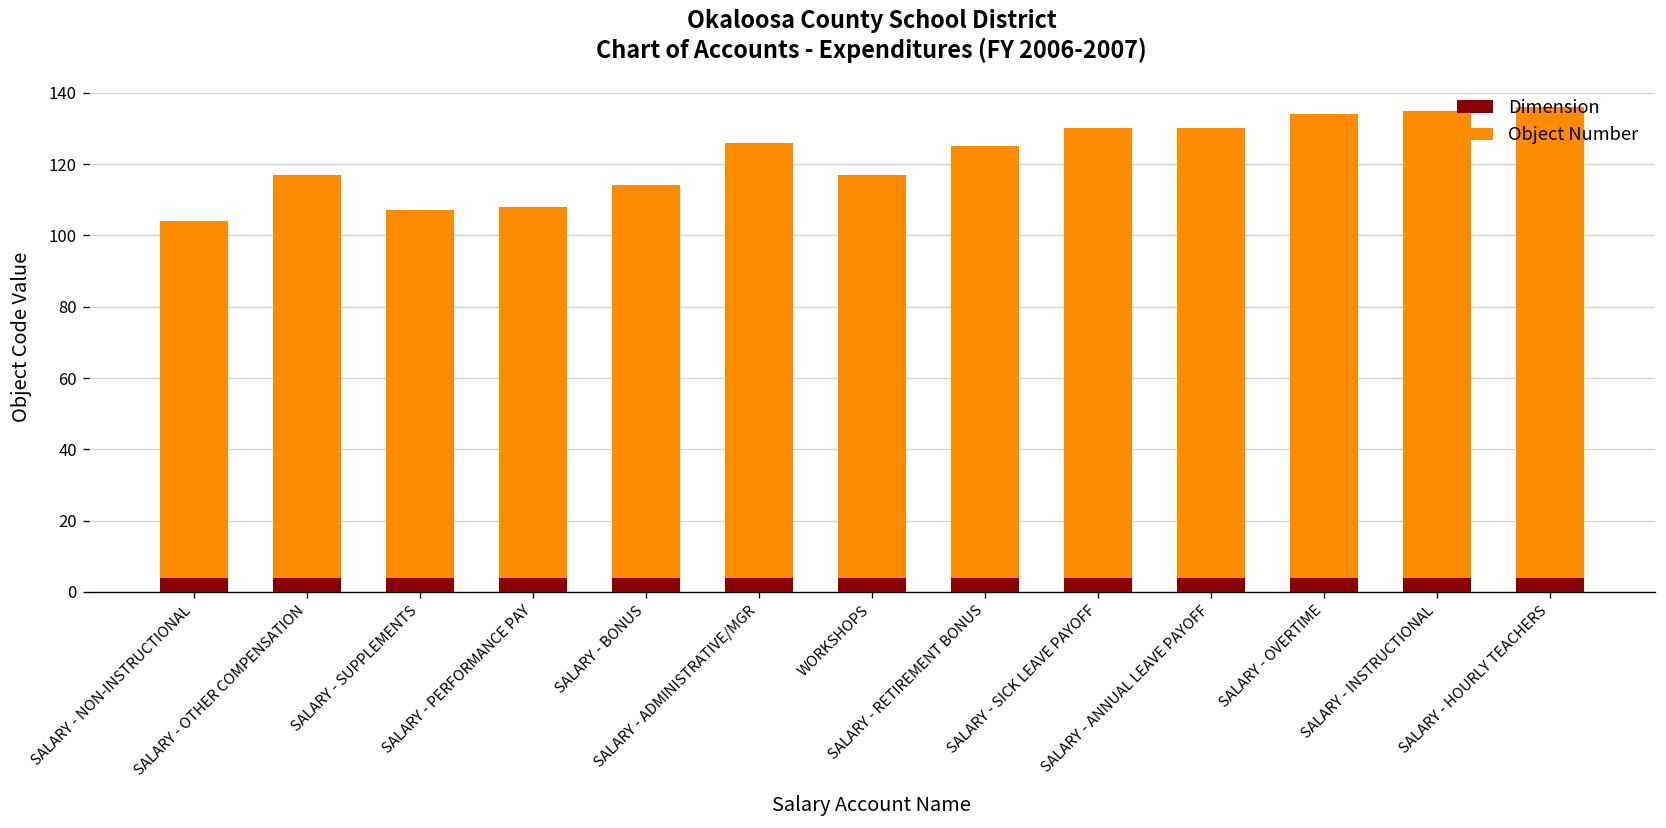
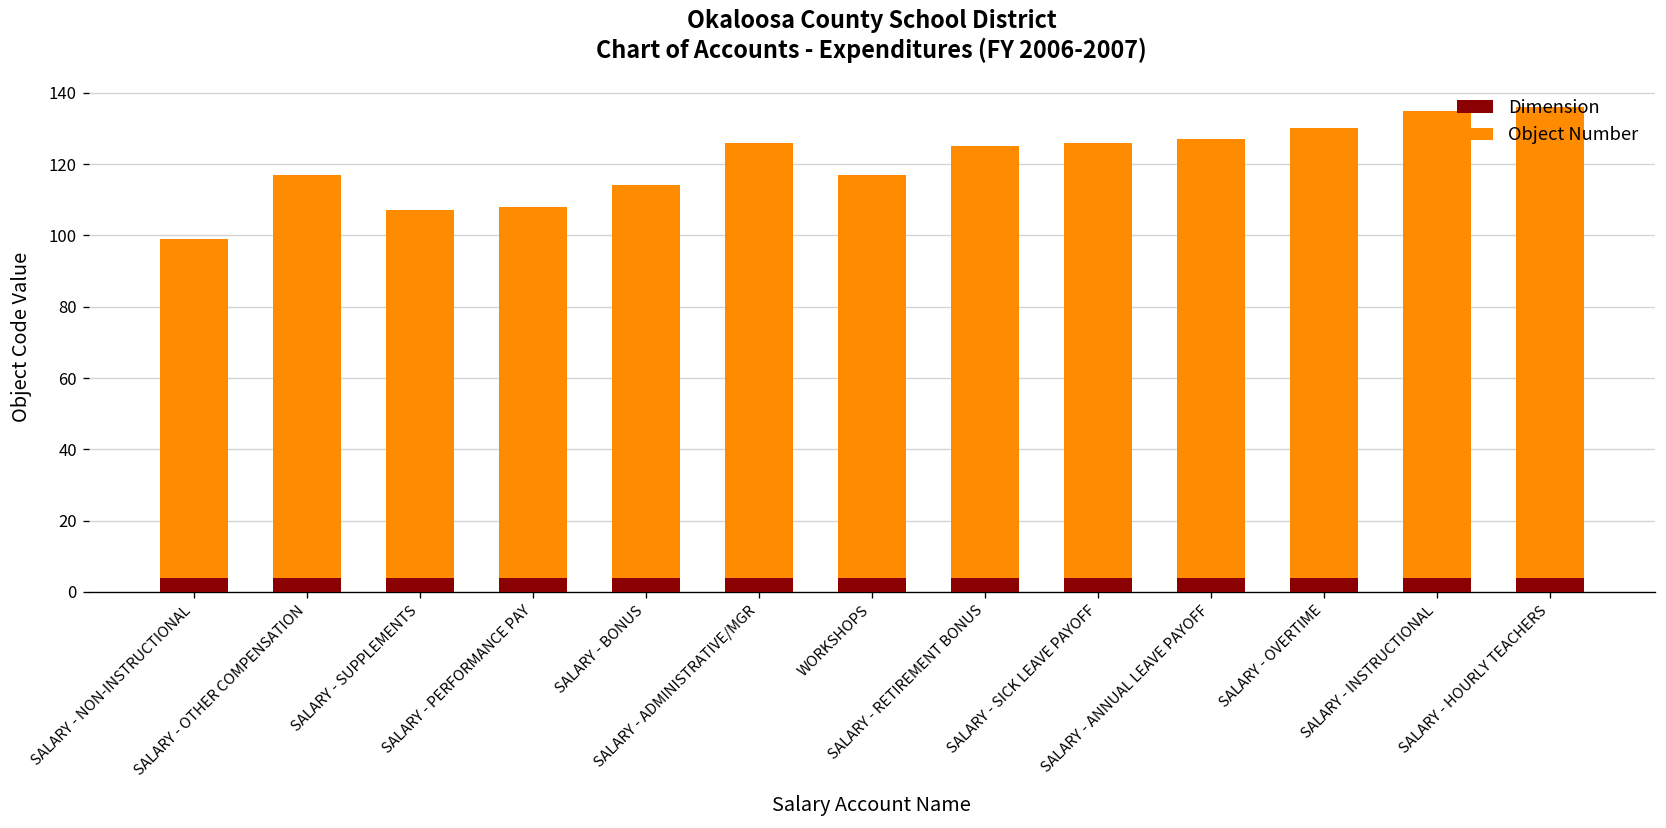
  {
    "Dimension": {
      "SALARY - NON-INSTRUCTIONAL": 4,
      "SALARY - OTHER COMPENSATION": 4,
      "SALARY - SUPPLEMENTS": 4,
      "SALARY - PERFORMANCE PAY": 4,
      "SALARY - BONUS": 4,
      "SALARY - ADMINISTRATIVE/MGR": 4,
      "WORKSHOPS": 4,
      "SALARY - RETIREMENT BONUS": 4,
      "SALARY - SICK LEAVE PAYOFF": 4,
      "SALARY - ANNUAL LEAVE PAYOFF": 4,
      "SALARY - OVERTIME": 4,
      "SALARY - INSTRUCTIONAL": 4,
      "SALARY - HOURLY TEACHERS": 4
    },
    "Object Number": {
-     "SALARY - NON-INSTRUCTIONAL": 100,
+     "SALARY - NON-INSTRUCTIONAL": 95,
      "SALARY - OTHER COMPENSATION": 113,
      "SALARY - SUPPLEMENTS": 103,
      "SALARY - PERFORMANCE PAY": 104,
      "SALARY - BONUS": 110,
      "SALARY - ADMINISTRATIVE/MGR": 122,
      "WORKSHOPS": 113,
      "SALARY - RETIREMENT BONUS": 121,
-     "SALARY - SICK LEAVE PAYOFF": 126,
-     "SALARY - ANNUAL LEAVE PAYOFF": 126,
-     "SALARY - OVERTIME": 130,
+     "SALARY - SICK LEAVE PAYOFF": 122,
+     "SALARY - ANNUAL LEAVE PAYOFF": 123,
+     "SALARY - OVERTIME": 126,
      "SALARY - INSTRUCTIONAL": 131,
      "SALARY - HOURLY TEACHERS": 132
    }
  }
